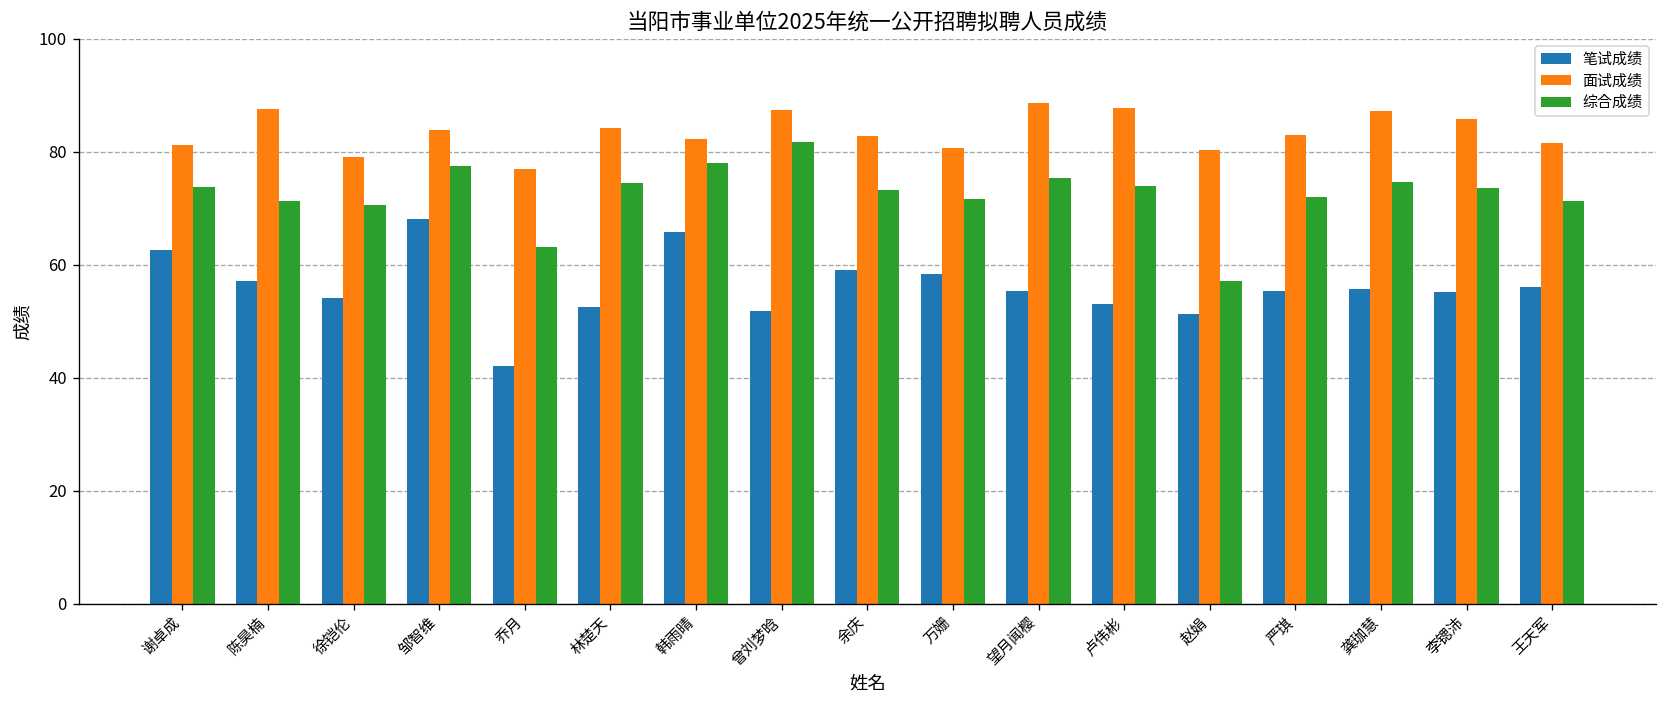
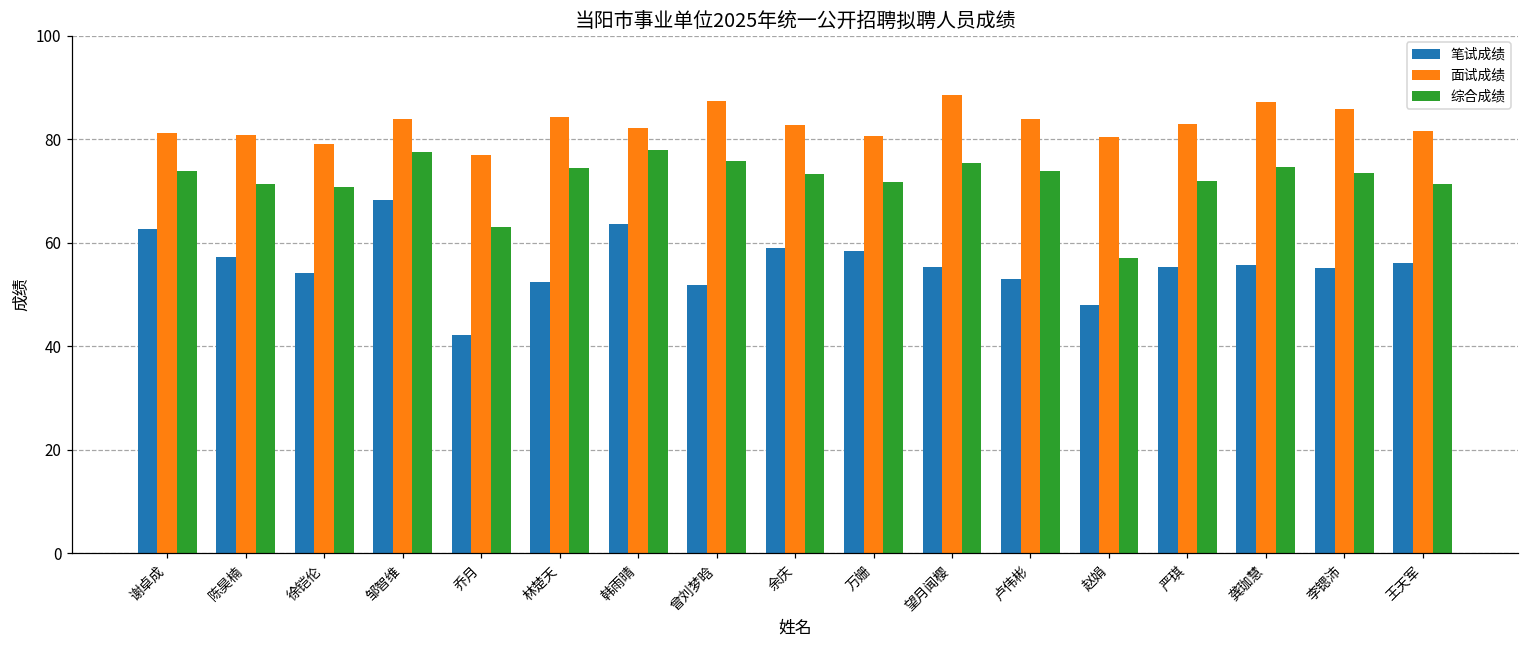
  {
    "笔试成绩": {
      "谢卓成": 63,
      "陈昊楠": 57,
      "徐铠伦": 54,
      "邹智维": 68,
      "乔月": 42,
      "林楚天": 53,
-     "韩雨晴": 66,
+     "韩雨晴": 64,
      "曾刘梦晗": 52,
      "余庆": 59,
      "万姗": 58,
      "望月闻樱": 55,
      "卢伟彬": 53,
-     "赵娟": 51,
+     "赵娟": 48,
      "严琪": 55,
      "龚珈慧": 56,
      "李锶沛": 55,
      "王天军": 56
    },
    "面试成绩": {
      "谢卓成": 81,
-     "陈昊楠": 88,
+     "陈昊楠": 81,
      "徐铠伦": 79,
      "邹智维": 84,
      "乔月": 77,
      "林楚天": 84,
      "韩雨晴": 82,
      "曾刘梦晗": 87,
      "余庆": 83,
      "万姗": 81,
      "望月闻樱": 89,
-     "卢伟彬": 88,
+     "卢伟彬": 84,
      "赵娟": 80,
      "严琪": 83,
      "龚珈慧": 87,
      "李锶沛": 86,
      "王天军": 82
    },
    "综合成绩": {
      "谢卓成": 74,
      "陈昊楠": 71,
      "徐铠伦": 71,
      "邹智维": 78,
      "乔月": 63,
      "林楚天": 74,
      "韩雨晴": 78,
-     "曾刘梦晗": 82,
+     "曾刘梦晗": 76,
      "余庆": 73,
      "万姗": 72,
      "望月闻樱": 75,
      "卢伟彬": 74,
      "赵娟": 57,
      "严琪": 72,
      "龚珈慧": 75,
      "李锶沛": 74,
      "王天军": 71
    }
  }
